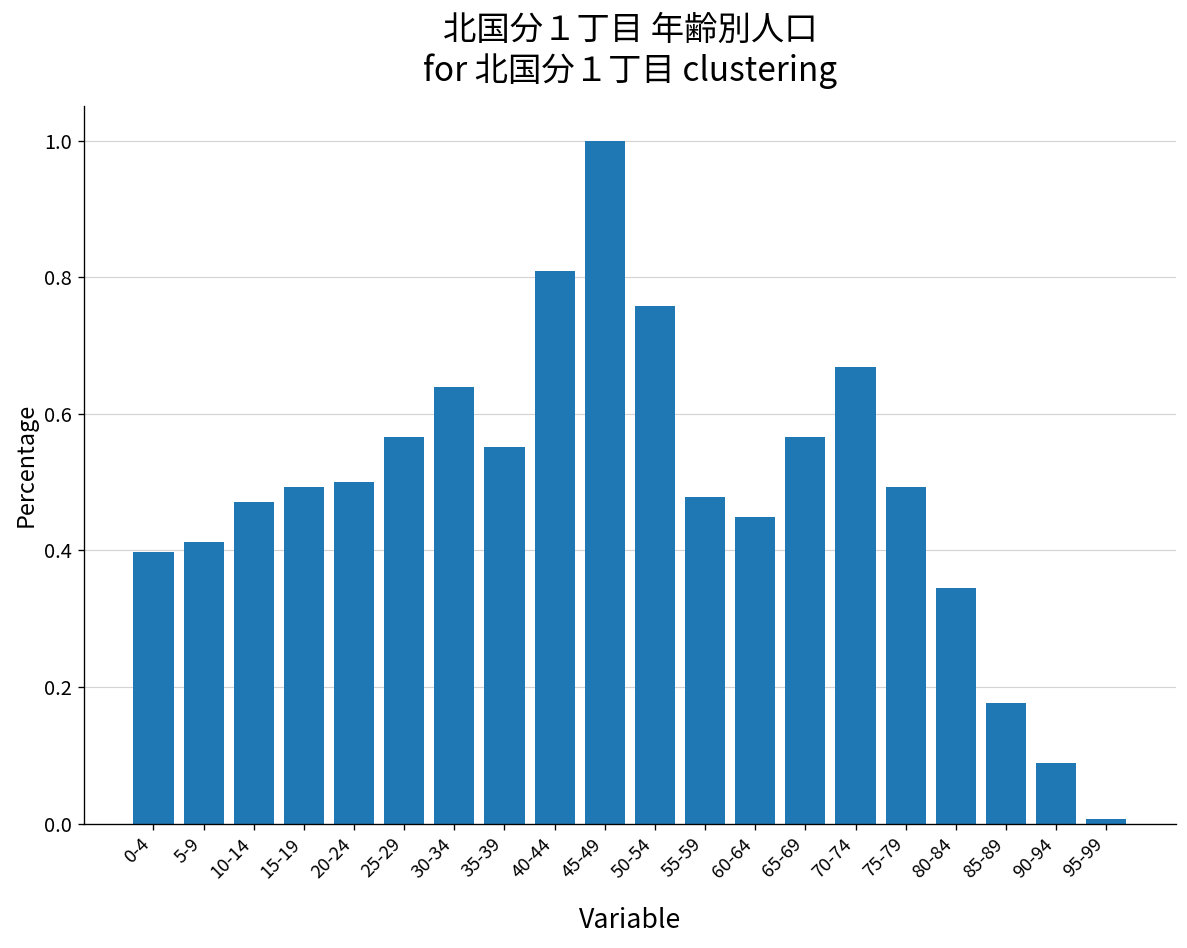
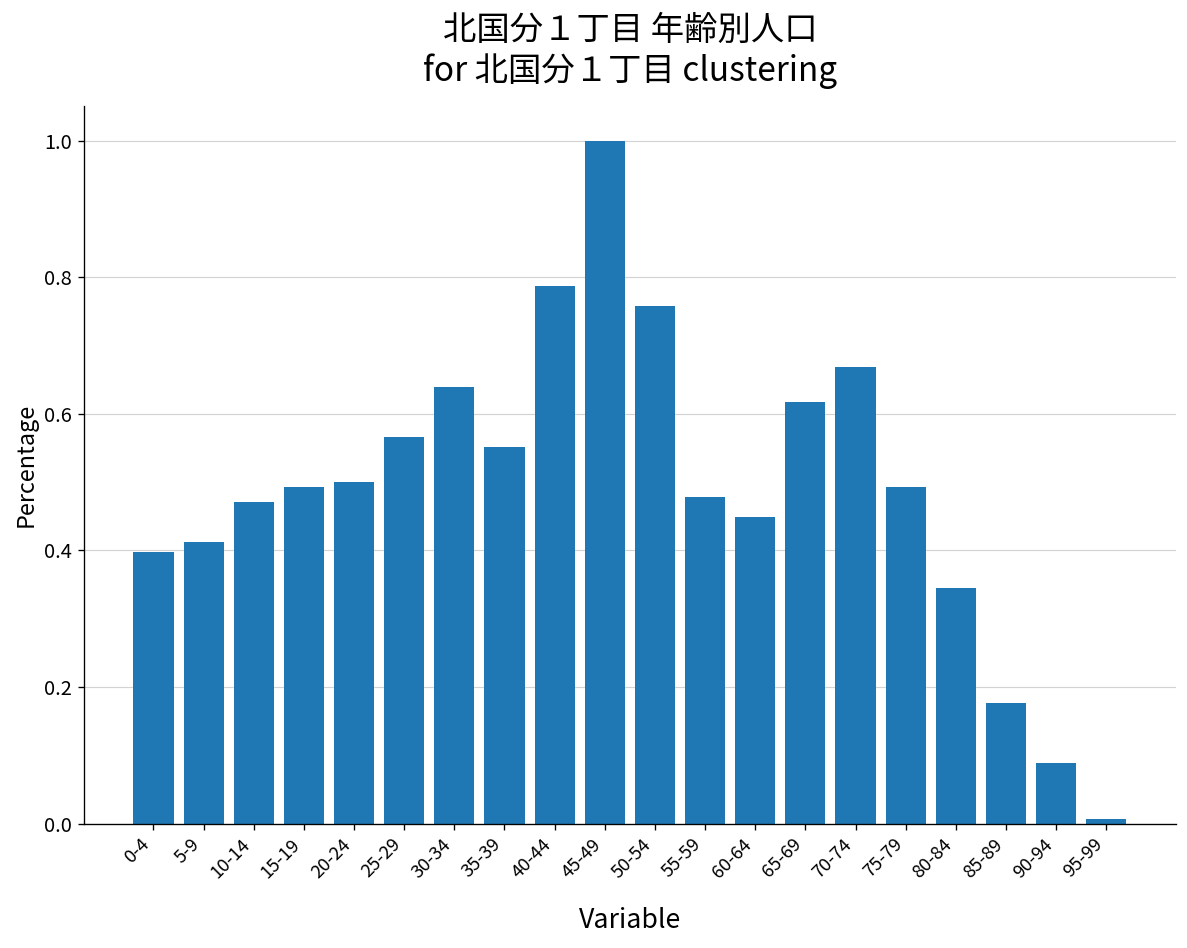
  {
    "0-4": 0.40,
    "5-9": 0.41,
    "10-14": 0.47,
    "15-19": 0.49,
    "20-24": 0.50,
    "25-29": 0.57,
    "30-34": 0.64,
    "35-39": 0.55,
-   "40-44": 0.81,
+   "40-44": 0.79,
    "45-49": 1.00,
    "50-54": 0.76,
    "55-59": 0.48,
    "60-64": 0.45,
-   "65-69": 0.57,
+   "65-69": 0.62,
    "70-74": 0.67,
    "75-79": 0.49,
    "80-84": 0.35,
    "85-89": 0.18,
    "90-94": 0.09,
    "95-99": 0.01
  }
